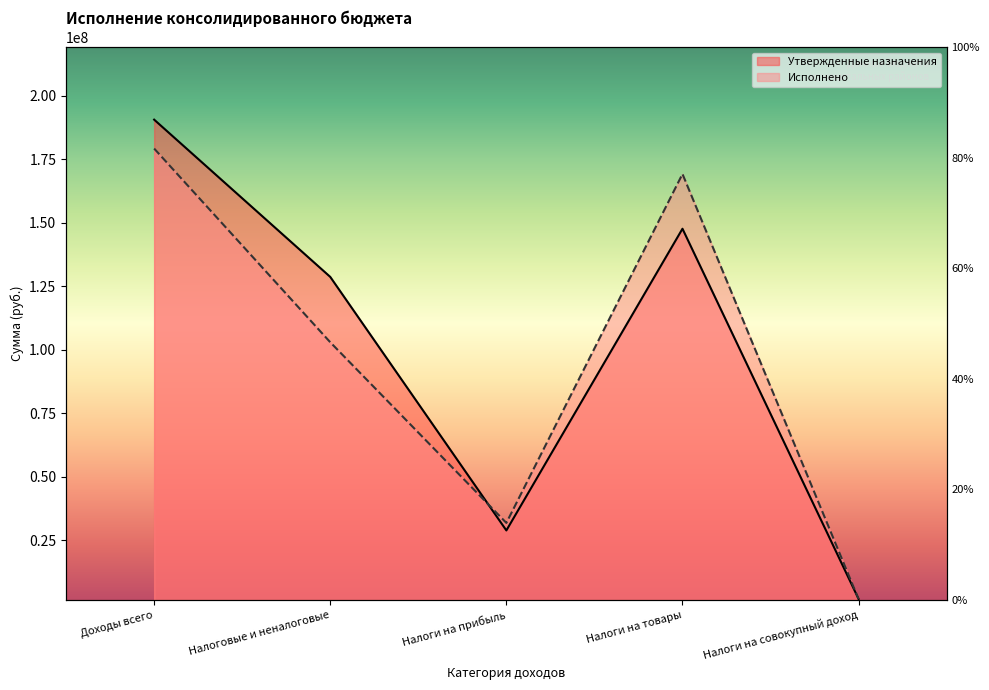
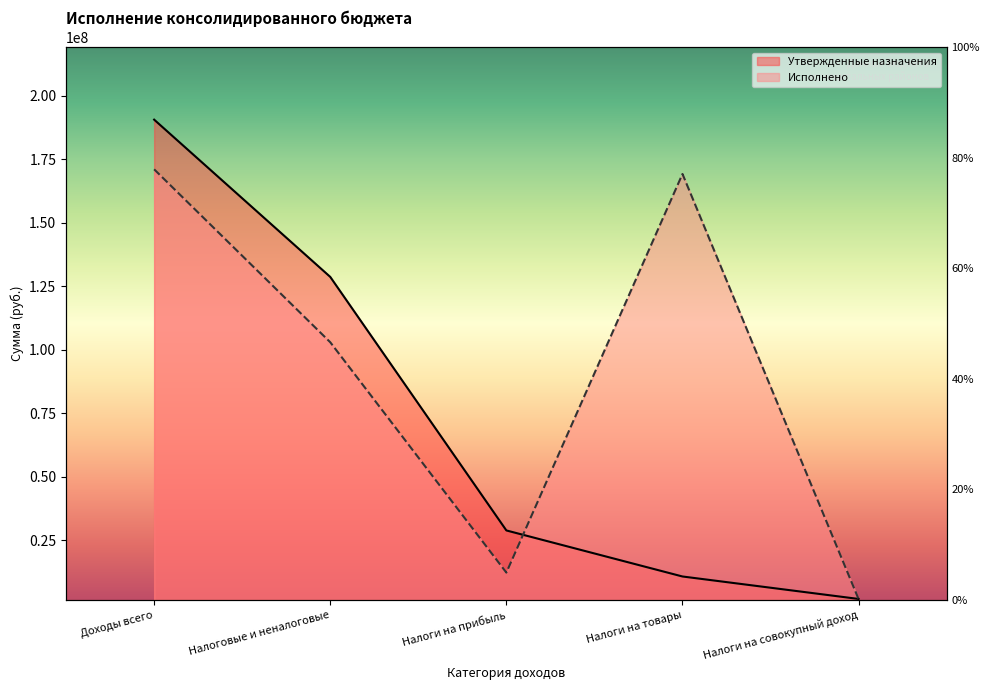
  {
    "Утвержденные назначения": {
      "Доходы всего": 191000000,
      "Налоговые и неналоговые": 129000000,
      "Налоги на прибыль": 29000000,
-     "Налоги на товары": 148000000
+     "Налоги на товары": 11000000
    },
    "Исполнено": {
-     "Доходы всего": 179000000,
+     "Доходы всего": 171000000,
      "Налоговые и неналоговые": 103000000,
-     "Налоги на прибыль": 32000000,
+     "Налоги на прибыль": 12000000,
      "Налоги на товары": 169000000
    }
  }
